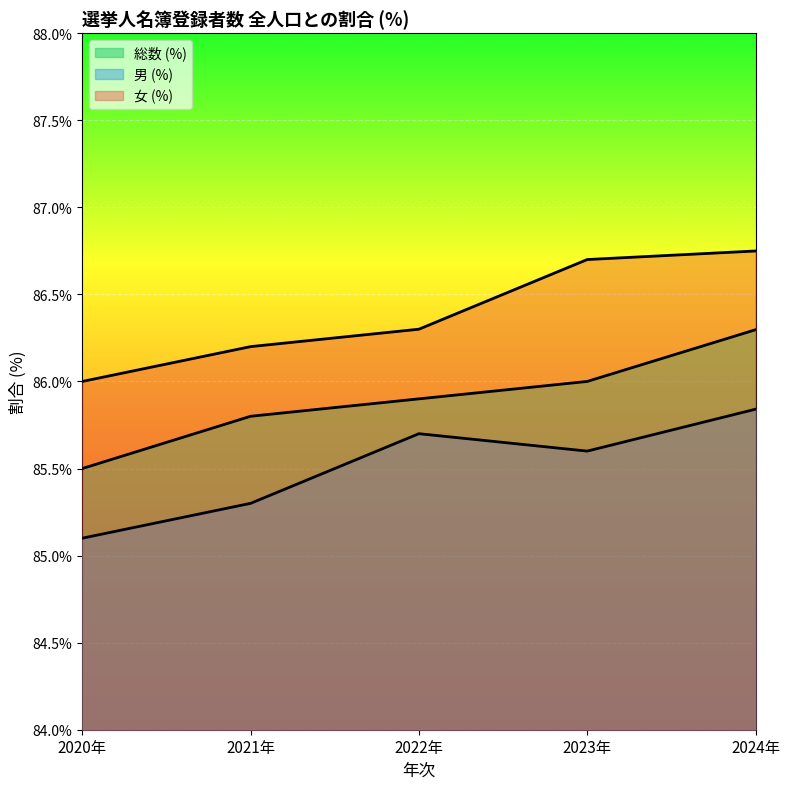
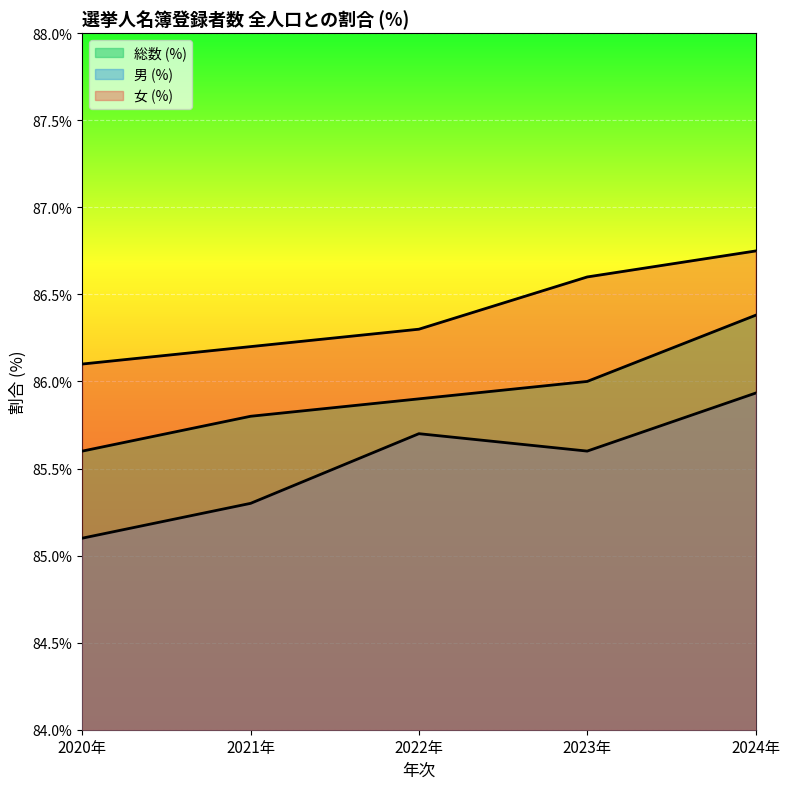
  {
    "総数 (%)": {
-     "2020年": "85.5%",
+     "2020年": "85.6%",
      "2021年": "85.80%",
      "2022年": "85.90%",
      "2023年": "86.00%",
-     "2024年": "86.30%"
+     "2024年": "86.38%"
    },
    "男 (%)": {
      "2020年": "85.10%",
      "2021年": "85.30%",
      "2022年": "85.70%",
      "2023年": "85.60%",
-     "2024年": "85.84%"
+     "2024年": "85.93%"
    },
    "女 (%)": {
-     "2020年": "86.0%",
+     "2020年": "86.1%",
      "2021年": "86.2%",
      "2022年": "86.3%",
-     "2023年": "86.7%",
+     "2023年": "86.6%",
      "2024年": "86.75%"
    }
  }
